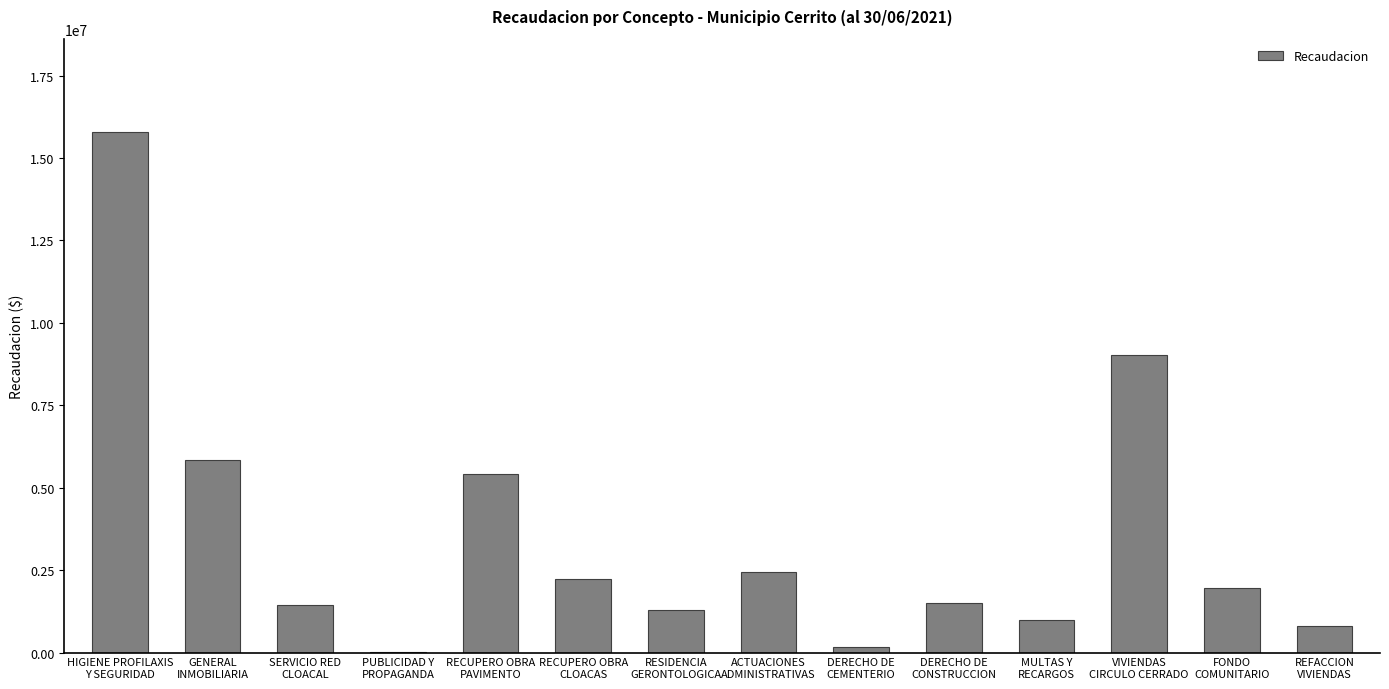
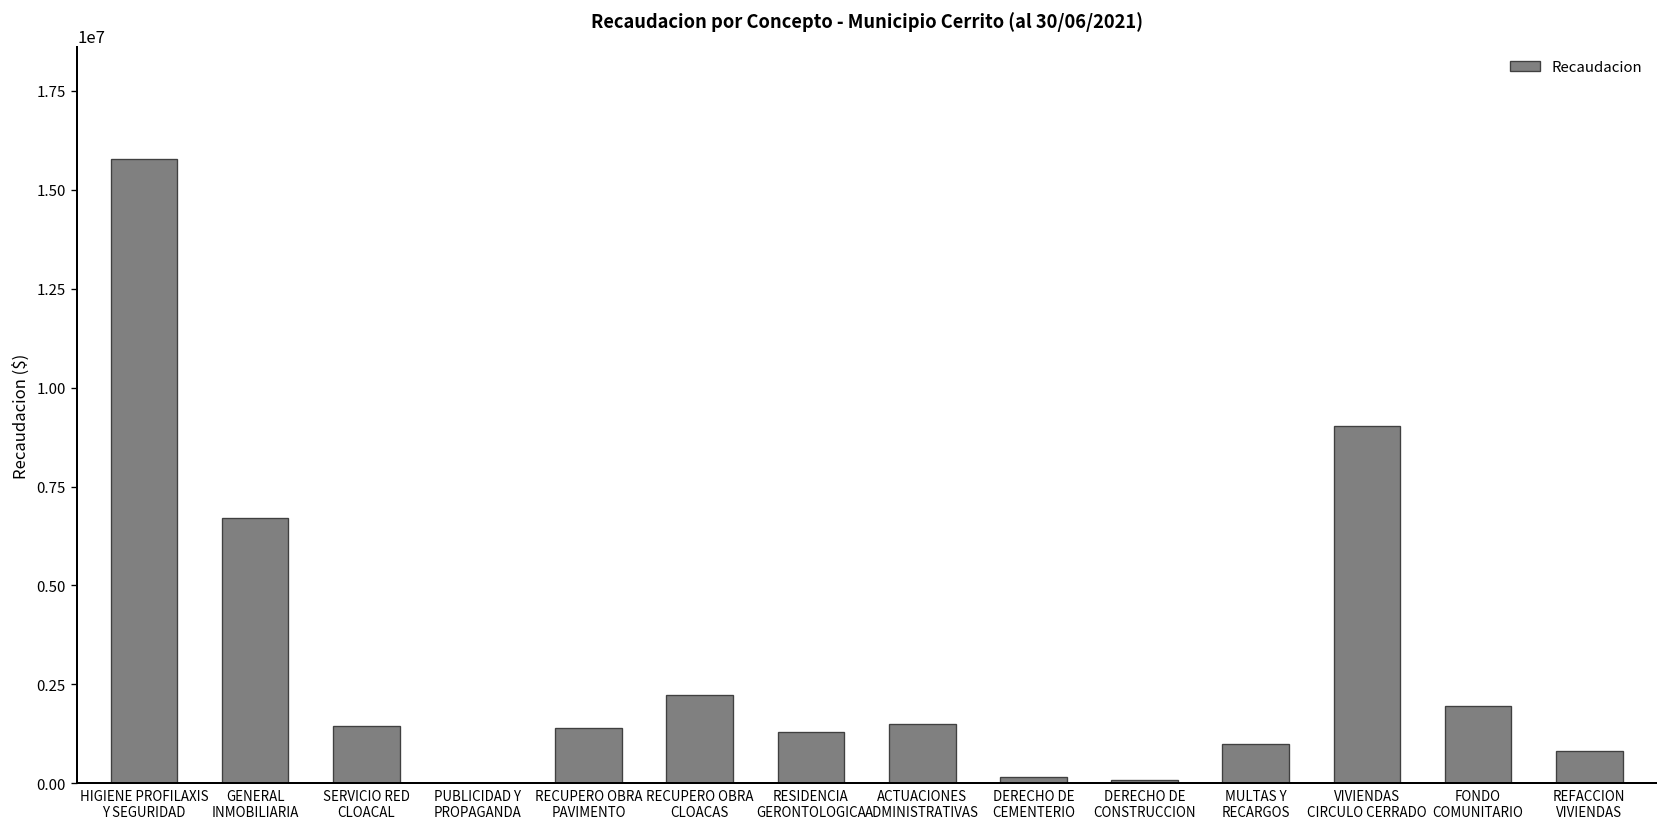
  {
    "HIGIENE PROFILAXIS Y SEGURIDAD": 15800000,
-   "GENERAL INMOBILIARIA": 5800000,
+   "GENERAL INMOBILIARIA": 6700000,
    "SERVICIO RED CLOACAL": 1400000,
-   "RECUPERO OBRA PAVIMENTO": 5400000,
+   "RECUPERO OBRA PAVIMENTO": 1400000,
    "RECUPERO OBRA CLOACAS": 2200000,
    "RESIDENCIA GERONTOLOGICA": 1300000,
-   "ACTUACIONES ADMINISTRATIVAS": 2400000,
+   "ACTUACIONES ADMINISTRATIVAS": 1500000,
    "DERECHO DE CEMENTERIO": 200000,
-   "DERECHO DE CONSTRUCCION": 1500000,
+   "DERECHO DE CONSTRUCCION": 100000,
    "MULTAS Y RECARGOS": 1000000,
    "VIVIENDAS CIRCULO CERRADO": 9000000,
    "FONDO COMUNITARIO": 2000000,
    "REFACCION VIVIENDAS": 800000
  }
